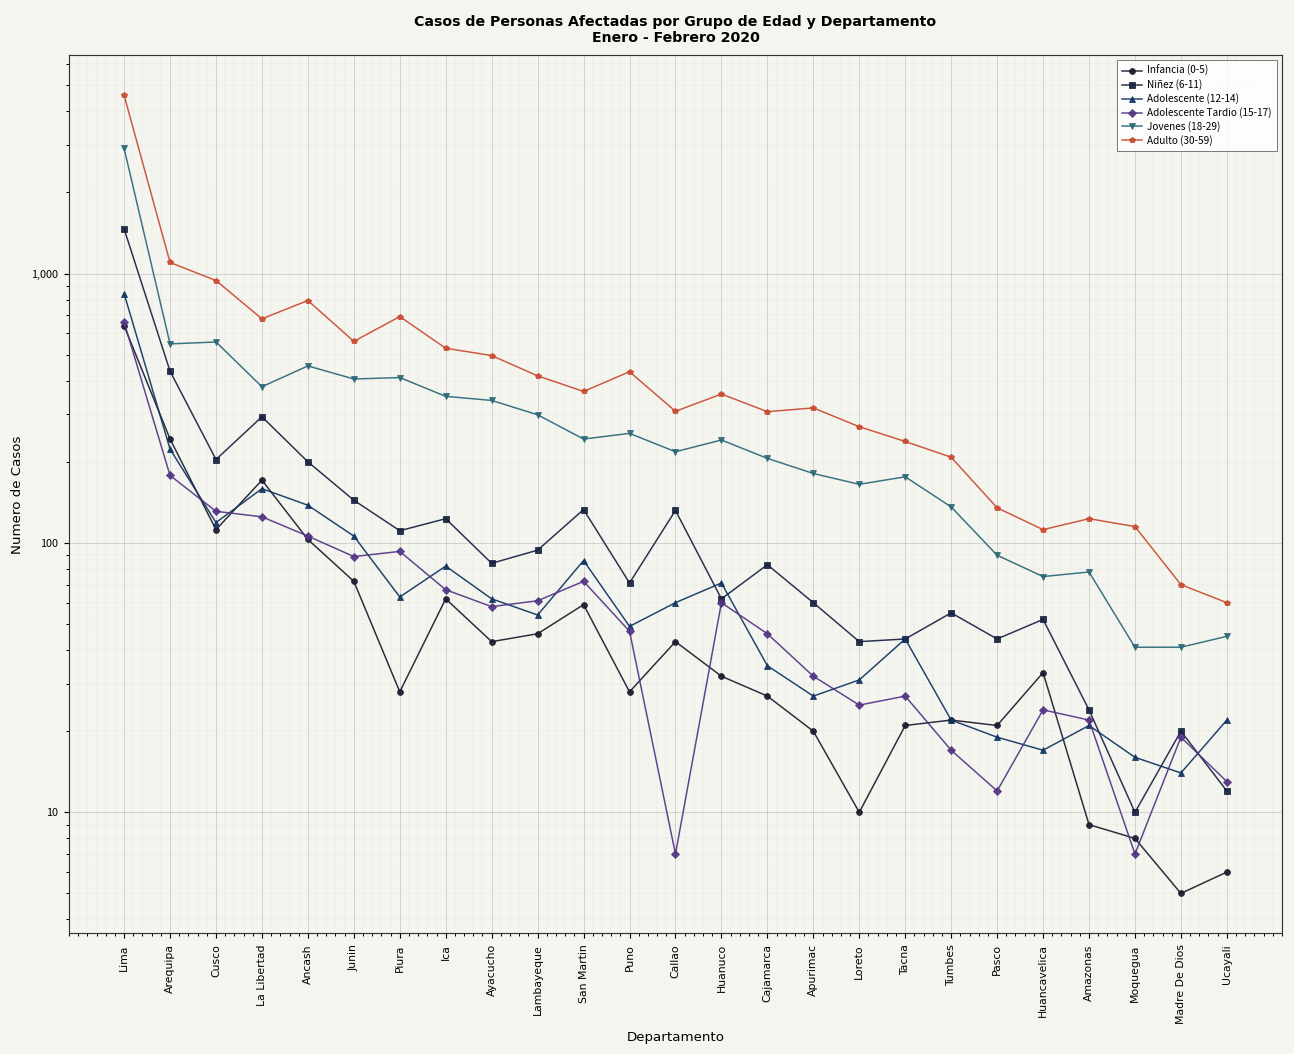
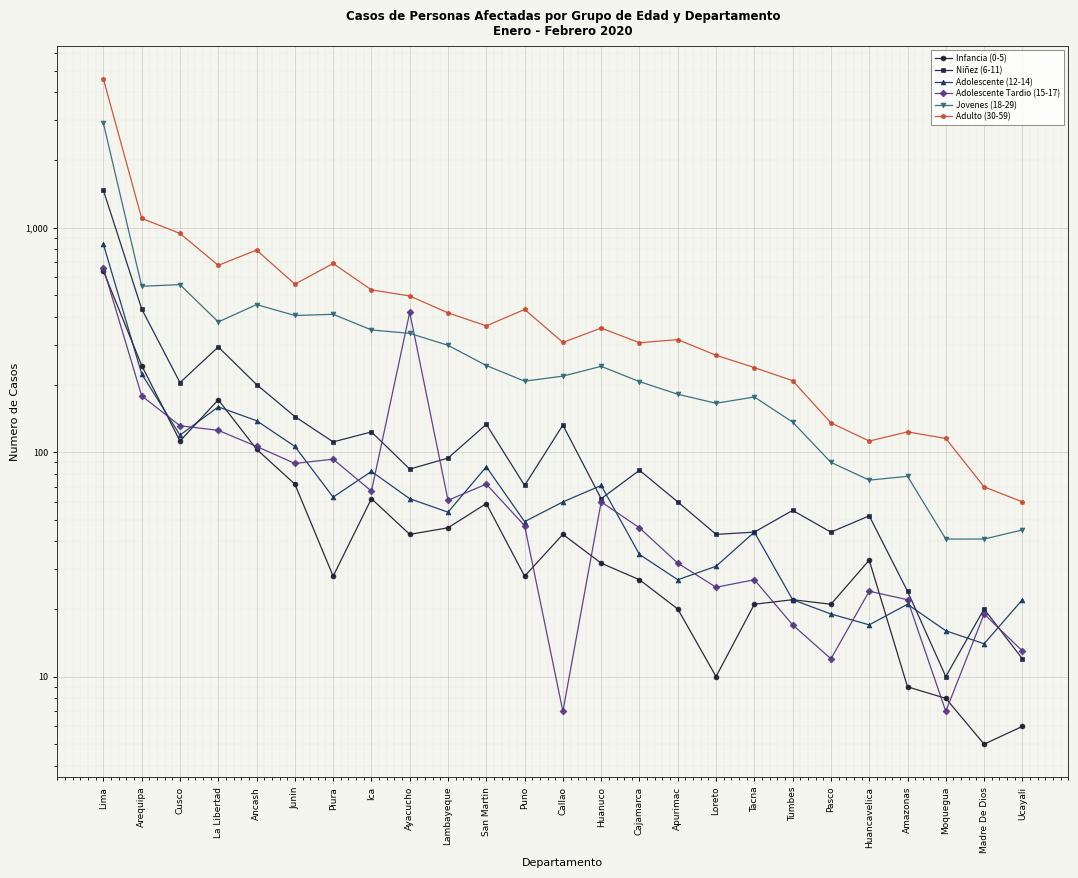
  {
    "Adolescente Tardio (15-17)": {
      "Lima": "660",
      "Arequipa": "180",
      "Cusco": "130",
      "La Libertad": "130",
      "Ancash": "110",
      "Junin": "89",
      "Piura": "93",
      "Ica": "67",
-     "Ayacucho": "58",
+     "Ayacucho": "420",
      "Lambayeque": "61",
      "San Martin": "72",
      "Puno": "47",
      "Callao": "7",
      "Huanuco": "60",
      "Cajamarca": "46",
      "Apurimac": "32",
      "Loreto": "25",
      "Tacna": "27",
      "Tumbes": "17",
      "Pasco": "12",
      "Huancavelica": "24",
      "Amazonas": "22",
      "Moquegua": "7",
      "Madre De Dios": "19",
      "Ucayali": "13"
    },
    "Jovenes (18-29)": {
      "Lima": "2,900",
      "Arequipa": "550",
      "Cusco": "560",
      "La Libertad": "380",
      "Ancash": "450",
      "Junin": "410",
      "Piura": "410",
      "Ica": "350",
      "Ayacucho": "340",
      "Lambayeque": "300",
      "San Martin": "240",
-     "Puno": "260",
+     "Puno": "210",
      "Callao": "220",
      "Huanuco": "240",
      "Cajamarca": "210",
      "Apurimac": "180",
      "Loreto": "170",
      "Tacna": "180",
      "Tumbes": "140",
      "Pasco": "90",
      "Huancavelica": "75",
      "Amazonas": "78",
      "Moquegua": "41",
      "Madre De Dios": "41",
      "Ucayali": "45"
    },
    "Adulto (30-59)": {
      "Lima": "4,600",
      "Arequipa": "1,100",
      "Cusco": "940",
      "La Libertad": "680",
      "Ancash": "790",
      "Junin": "560",
      "Piura": "690",
      "Ica": "530",
      "Ayacucho": "500",
      "Lambayeque": "420",
      "San Martin": "370",
      "Puno": "430",
      "Callao": "310",
      "Huanuco": "360",
      "Cajamarca": "310",
      "Apurimac": "320",
      "Loreto": "270",
      "Tacna": "240",
      "Tumbes": "210",
      "Pasco": "140",
      "Huancavelica": "110",
      "Amazonas": "120",
      "Moquegua": "120",
      "Madre De Dios": "70",
      "Ucayali": "60"
    }
  }
